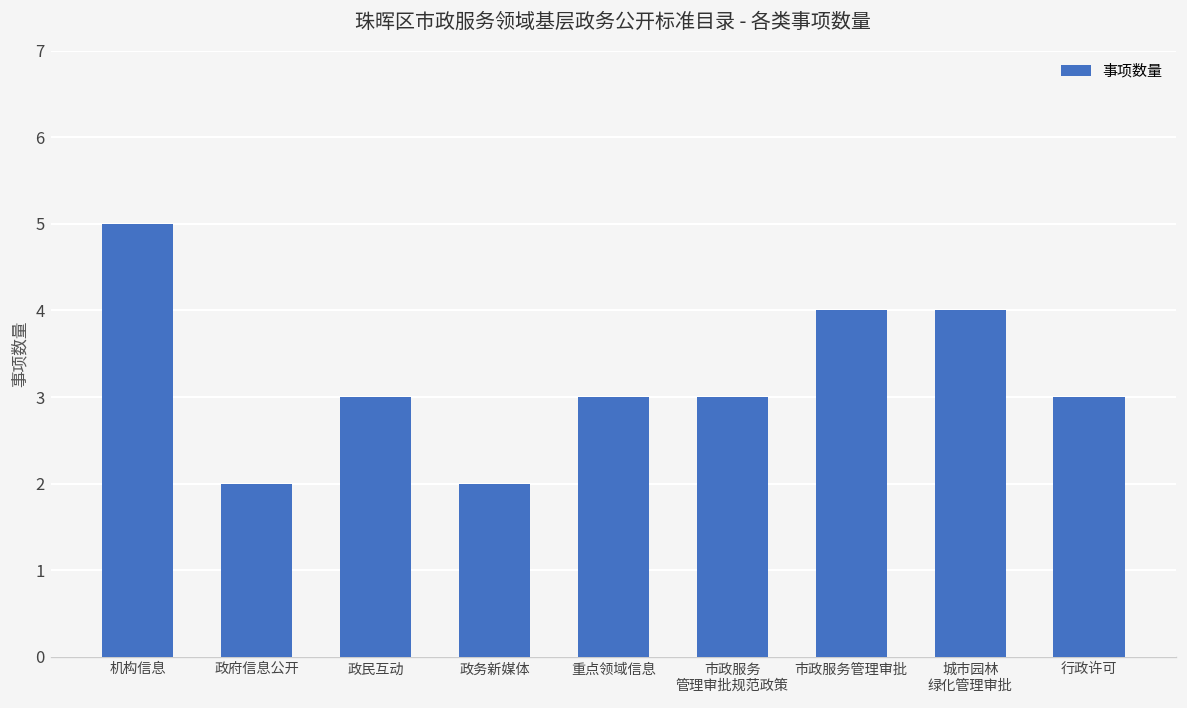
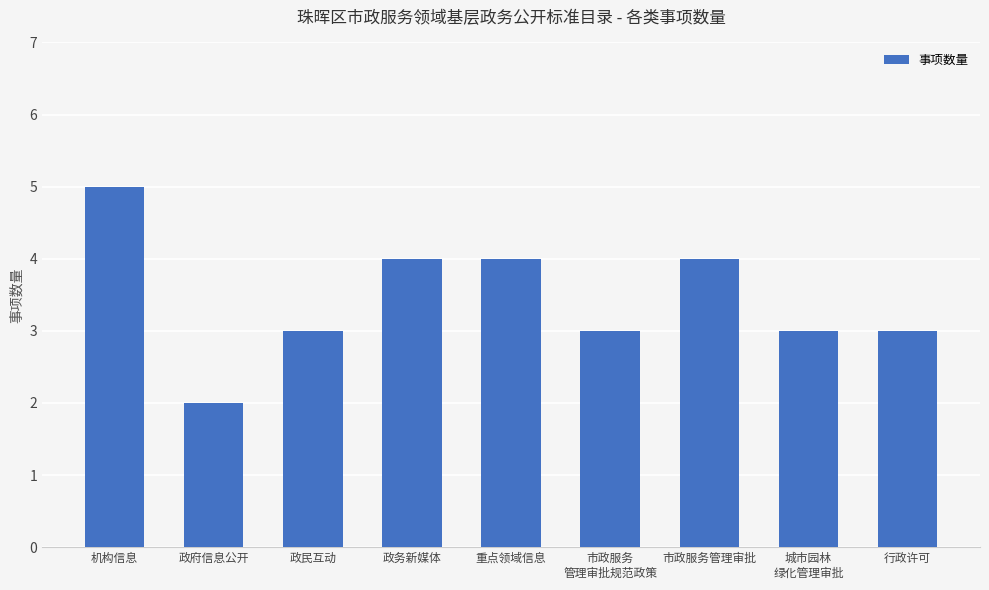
  {
    "机构信息": 5,
    "政府信息公开": 2,
    "政民互动": 3,
-   "政务新媒体": 2,
-   "重点领域信息": 3,
+   "政务新媒体": 4,
+   "重点领域信息": 4,
    "市政服务 管理审批规范政策": 3,
    "市政服务管理审批": 4,
-   "城市园林 绿化管理审批": 4,
+   "城市园林 绿化管理审批": 3,
    "行政许可": 3
  }
